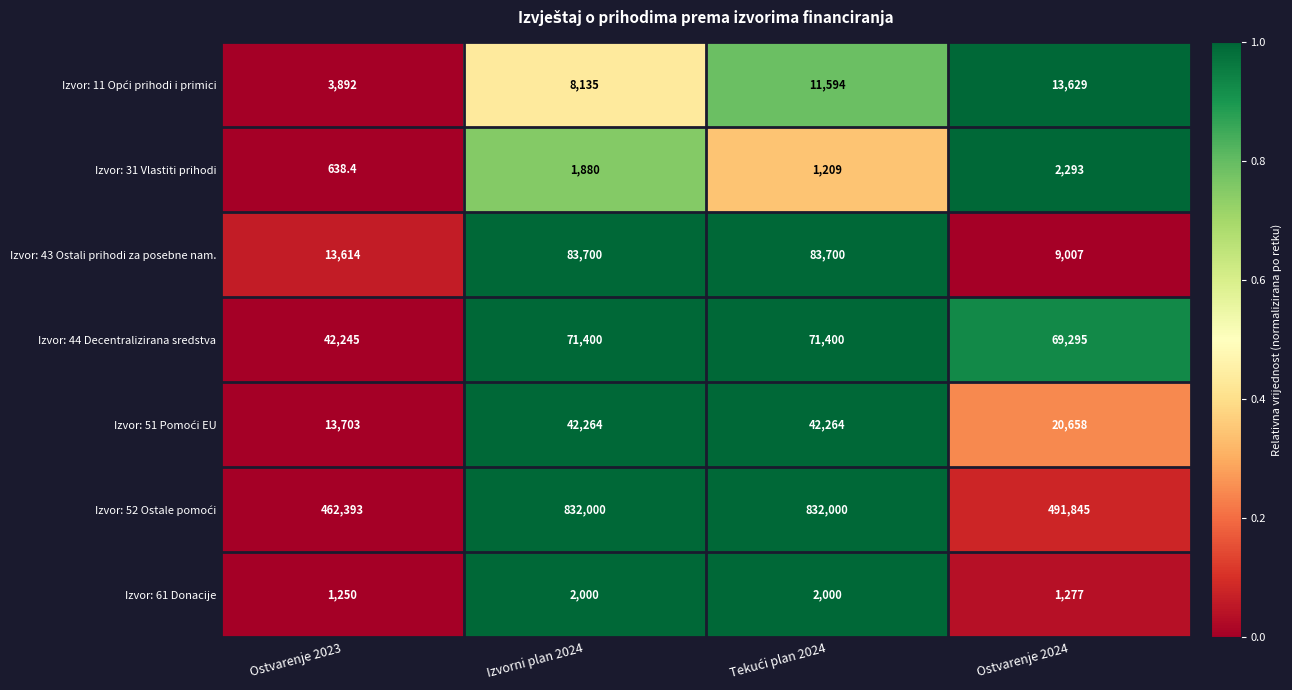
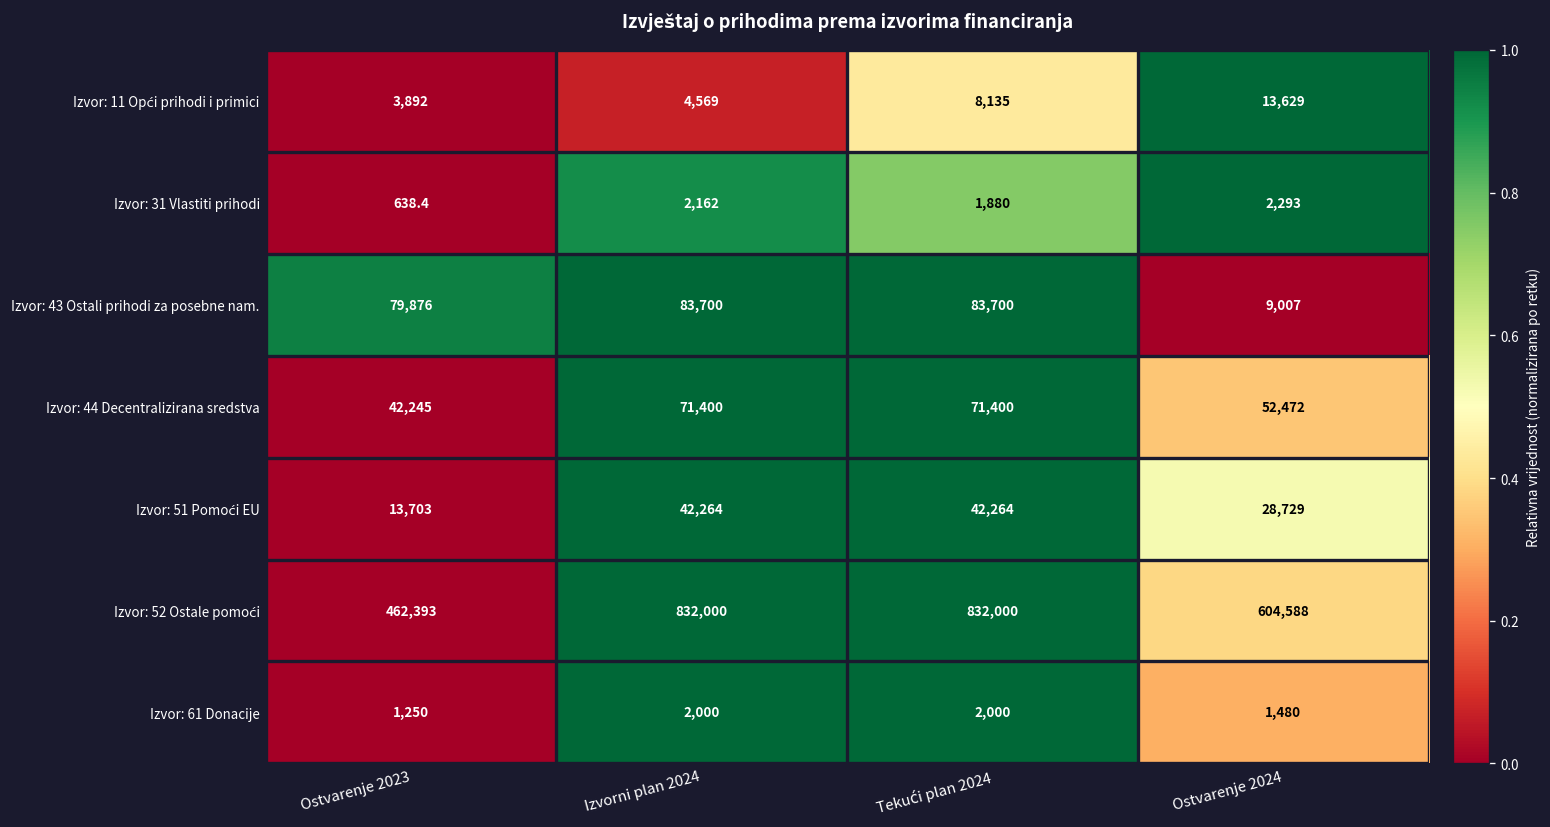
  {
    "Izvor: 11 Opći prihodi i primici": {
      "Ostvarenje 2023": "3,892",
-     "Izvorni plan 2024": "8,135",
-     "Tekući plan 2024": "11,594",
+     "Izvorni plan 2024": "4,569",
+     "Tekući plan 2024": "8,135",
      "Ostvarenje 2024": "13,629"
    },
    "Izvor: 31 Vlastiti prihodi": {
      "Ostvarenje 2023": "638.4",
-     "Izvorni plan 2024": "1,880",
-     "Tekući plan 2024": "1,209",
+     "Izvorni plan 2024": "2,162",
+     "Tekući plan 2024": "1,880",
      "Ostvarenje 2024": "2,293"
    },
    "Izvor: 43 Ostali prihodi za posebne nam.": {
-     "Ostvarenje 2023": "13,614",
+     "Ostvarenje 2023": "79,876",
      "Izvorni plan 2024": "83,700",
      "Tekući plan 2024": "83,700",
      "Ostvarenje 2024": "9,007"
    },
    "Izvor: 44 Decentralizirana sredstva": {
      "Ostvarenje 2023": "42,245",
      "Izvorni plan 2024": "71,400",
      "Tekući plan 2024": "71,400",
-     "Ostvarenje 2024": "69,295"
+     "Ostvarenje 2024": "52,472"
    },
    "Izvor: 51 Pomoći EU": {
      "Ostvarenje 2023": "13,703",
      "Izvorni plan 2024": "42,264",
      "Tekući plan 2024": "42,264",
-     "Ostvarenje 2024": "20,658"
+     "Ostvarenje 2024": "28,729"
    },
    "Izvor: 52 Ostale pomoći": {
      "Ostvarenje 2023": "462,393",
      "Izvorni plan 2024": "832,000",
      "Tekući plan 2024": "832,000",
-     "Ostvarenje 2024": "491,845"
+     "Ostvarenje 2024": "604,588"
    },
    "Izvor: 61 Donacije": {
      "Ostvarenje 2023": "1,250",
      "Izvorni plan 2024": "2,000",
      "Tekući plan 2024": "2,000",
-     "Ostvarenje 2024": "1,277"
+     "Ostvarenje 2024": "1,480"
    }
  }
